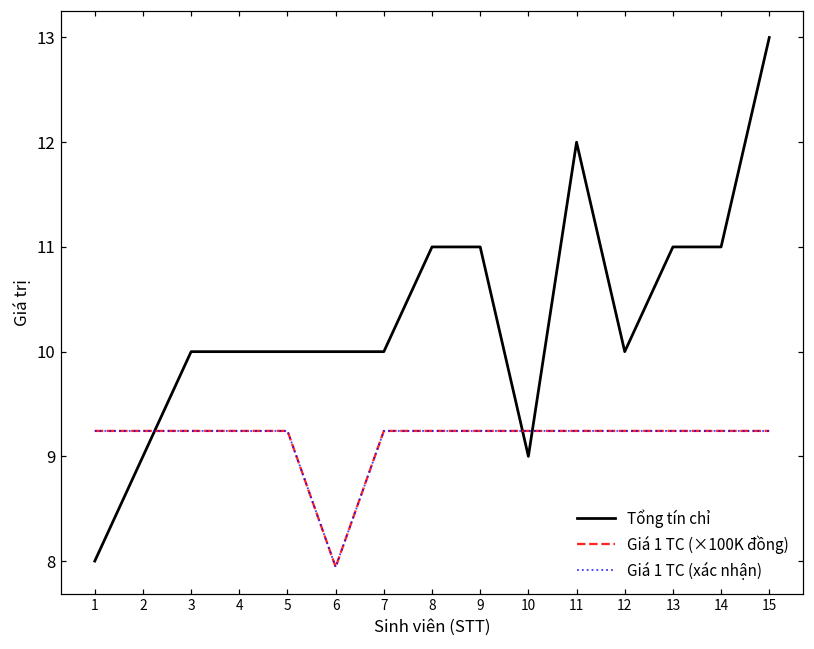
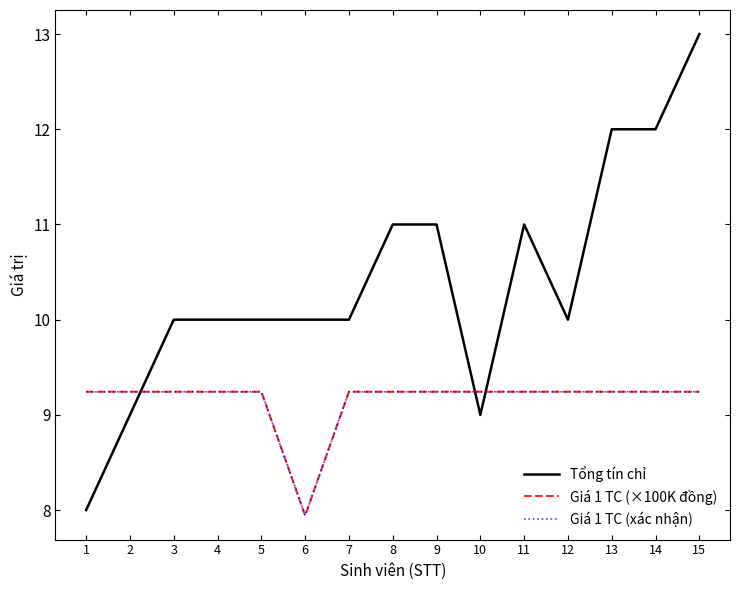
  {
    "Tổng tín chỉ": {
      "1": 8,
      "2": 9,
      "3": 10,
      "4": 10,
      "5": 10,
      "6": 10,
      "7": 10,
      "8": 11,
      "9": 11,
      "10": 9,
-     "11": 12,
+     "11": 11,
      "12": 10,
-     "13": 11,
-     "14": 11,
+     "13": 12,
+     "14": 12,
      "15": 13
    },
    "Giá 1 TC (xác nhận)": {
      "1": 9.2,
      "2": 9.2,
      "3": 9.2,
      "4": 9.2,
      "5": 9.2,
      "6": 7.9,
      "7": 9.2,
      "8": 9.2,
      "9": 9.2,
      "10": 9.2,
      "11": 9.2,
      "12": 9.2,
      "13": 9.2,
      "14": 9.2,
      "15": 9.2
    }
  }
